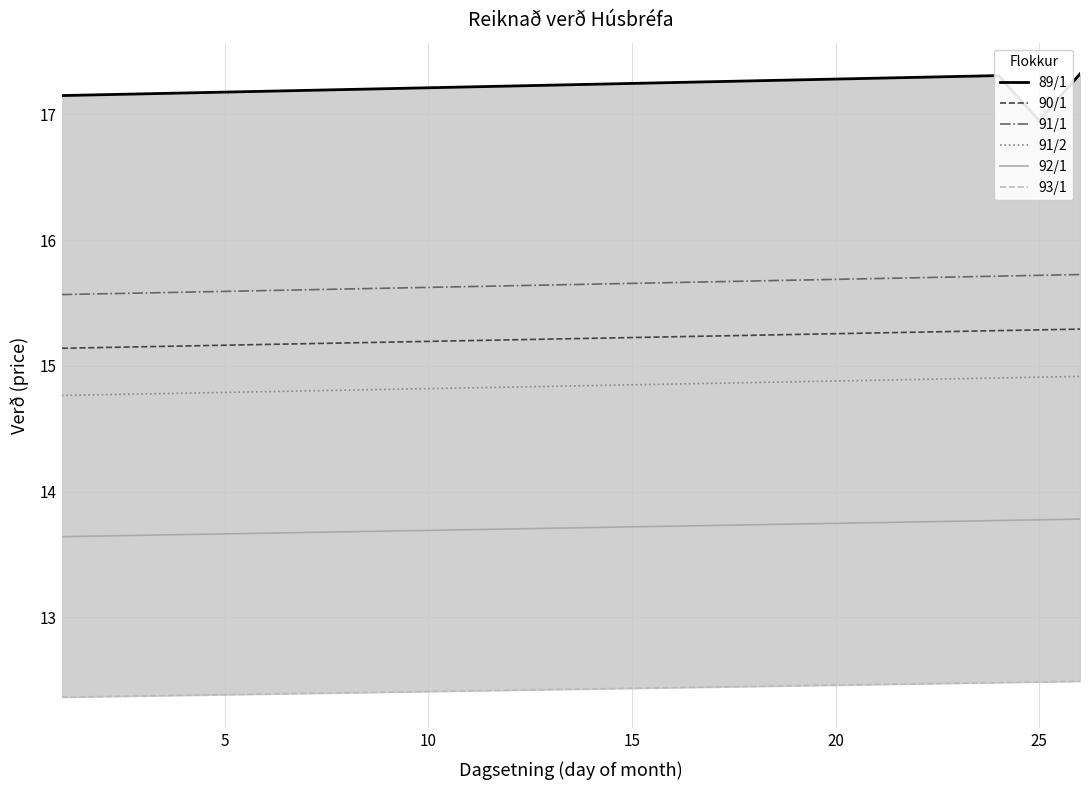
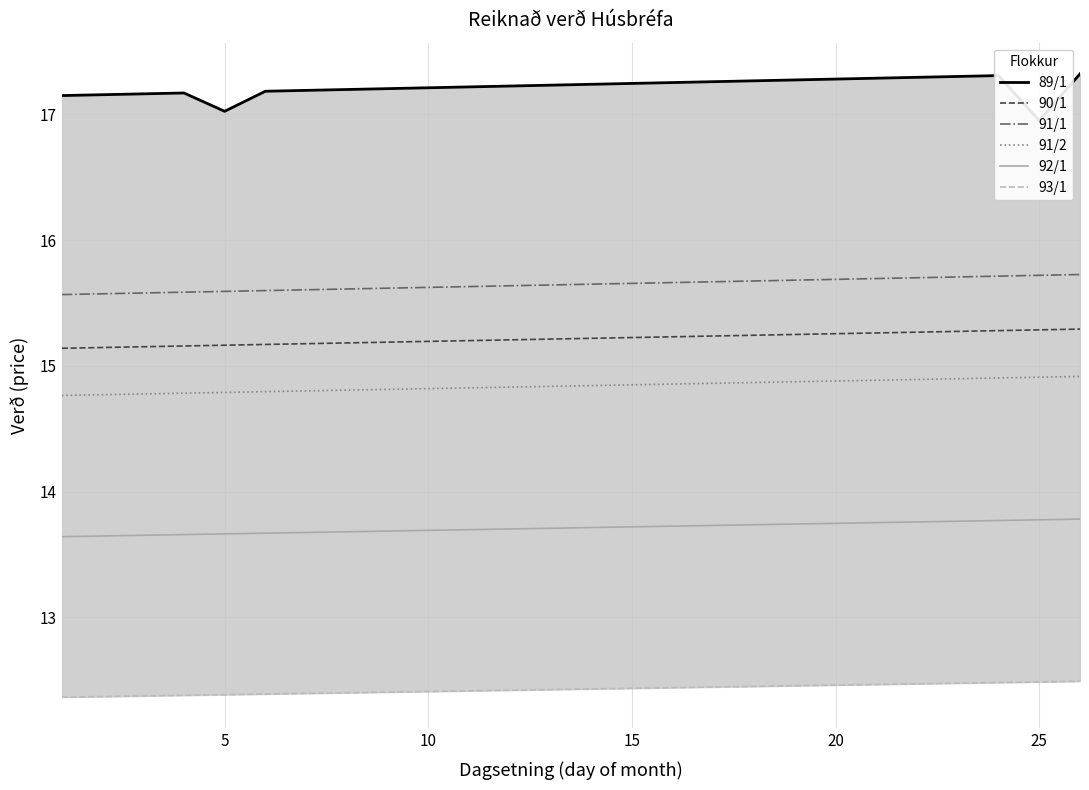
  {
    "89/1": {
-     "5": 17.18,
+     "5": 17.02,
      "10": 17.21,
      "15": 17.24,
      "20": 17.28
    }
  }
